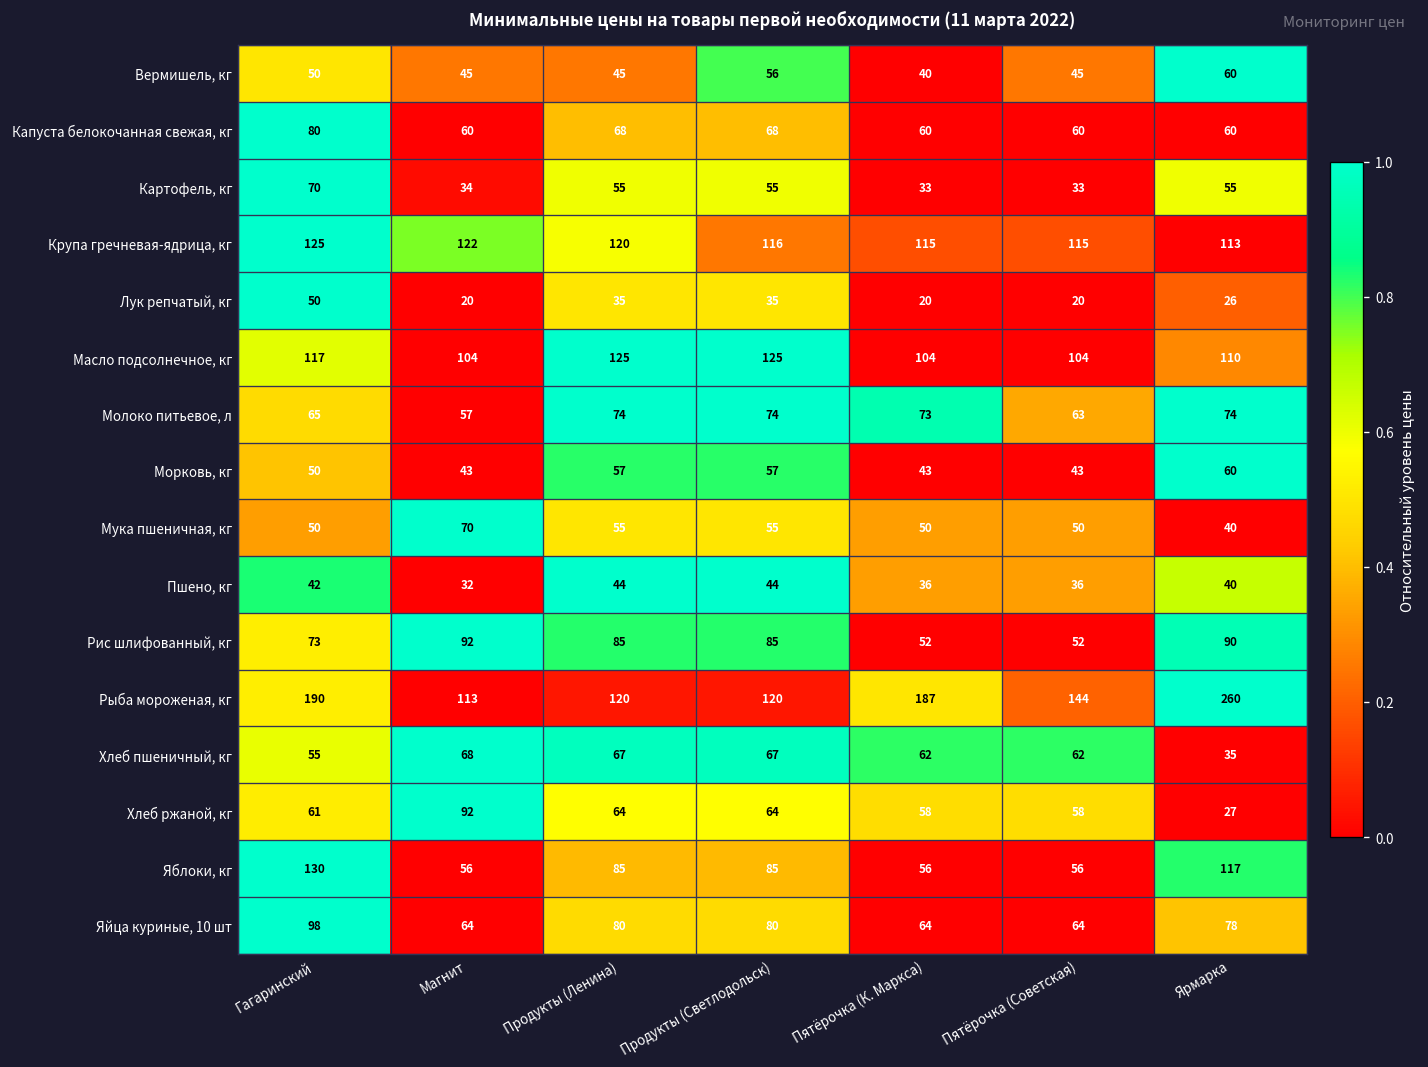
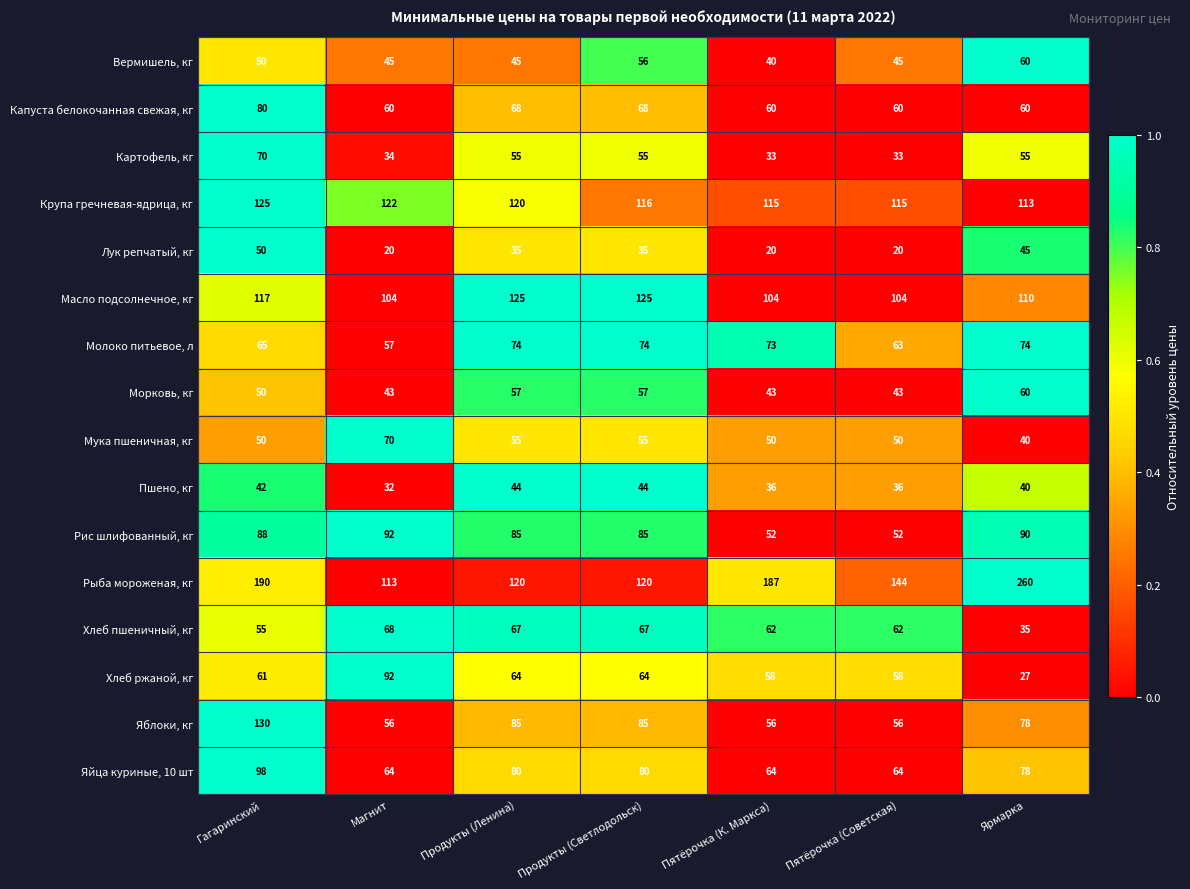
  {
    "Вермишель, кг": {
      "Гагаринский": 50,
      "Магнит": 45,
      "Продукты (Ленина)": 45,
      "Продукты (Светлодольск)": 56,
      "Пятёрочка (К. Маркса)": 40,
      "Пятёрочка (Советская)": 45,
      "Ярмарка": 60
    },
    "Капуста белокочанная свежая, кг": {
      "Гагаринский": 80,
      "Магнит": 60,
      "Продукты (Ленина)": 68,
      "Продукты (Светлодольск)": 68,
      "Пятёрочка (К. Маркса)": 60,
      "Пятёрочка (Советская)": 60,
      "Ярмарка": 60
    },
    "Картофель, кг": {
      "Гагаринский": 70,
      "Магнит": 34,
      "Продукты (Ленина)": 55,
      "Продукты (Светлодольск)": 55,
      "Пятёрочка (К. Маркса)": 33,
      "Пятёрочка (Советская)": 33,
      "Ярмарка": 55
    },
    "Крупа гречневая-ядрица, кг": {
      "Гагаринский": 125,
      "Магнит": 122,
      "Продукты (Ленина)": 120,
      "Продукты (Светлодольск)": 116,
      "Пятёрочка (К. Маркса)": 115,
      "Пятёрочка (Советская)": 115,
      "Ярмарка": 113
    },
    "Лук репчатый, кг": {
      "Гагаринский": 50,
      "Магнит": 20,
      "Продукты (Ленина)": 35,
      "Продукты (Светлодольск)": 35,
      "Пятёрочка (К. Маркса)": 20,
      "Пятёрочка (Советская)": 20,
-     "Ярмарка": 26
+     "Ярмарка": 45
    },
    "Масло подсолнечное, кг": {
      "Гагаринский": 117,
      "Магнит": 104,
      "Продукты (Ленина)": 125,
      "Продукты (Светлодольск)": 125,
      "Пятёрочка (К. Маркса)": 104,
      "Пятёрочка (Советская)": 104,
      "Ярмарка": 110
    },
    "Молоко питьевое, л": {
      "Гагаринский": 65,
      "Магнит": 57,
      "Продукты (Ленина)": 74,
      "Продукты (Светлодольск)": 74,
      "Пятёрочка (К. Маркса)": 73,
      "Пятёрочка (Советская)": 63,
      "Ярмарка": 74
    },
    "Морковь, кг": {
      "Гагаринский": 50,
      "Магнит": 43,
      "Продукты (Ленина)": 57,
      "Продукты (Светлодольск)": 57,
      "Пятёрочка (К. Маркса)": 43,
      "Пятёрочка (Советская)": 43,
      "Ярмарка": 60
    },
    "Мука пшеничная, кг": {
      "Гагаринский": 50,
      "Магнит": 70,
      "Продукты (Ленина)": 55,
      "Продукты (Светлодольск)": 55,
      "Пятёрочка (К. Маркса)": 50,
      "Пятёрочка (Советская)": 50,
      "Ярмарка": 40
    },
    "Пшено, кг": {
      "Гагаринский": 42,
      "Магнит": 32,
      "Продукты (Ленина)": 44,
      "Продукты (Светлодольск)": 44,
      "Пятёрочка (К. Маркса)": 36,
      "Пятёрочка (Советская)": 36,
      "Ярмарка": 40
    },
    "Рис шлифованный, кг": {
-     "Гагаринский": 73,
+     "Гагаринский": 88,
      "Магнит": 92,
      "Продукты (Ленина)": 85,
      "Продукты (Светлодольск)": 85,
      "Пятёрочка (К. Маркса)": 52,
      "Пятёрочка (Советская)": 52,
      "Ярмарка": 90
    },
    "Рыба мороженая, кг": {
      "Гагаринский": 190,
      "Магнит": 113,
      "Продукты (Ленина)": 120,
      "Продукты (Светлодольск)": 120,
      "Пятёрочка (К. Маркса)": 187,
      "Пятёрочка (Советская)": 144,
      "Ярмарка": 260
    },
    "Хлеб пшеничный, кг": {
      "Гагаринский": 55,
      "Магнит": 68,
      "Продукты (Ленина)": 67,
      "Продукты (Светлодольск)": 67,
      "Пятёрочка (К. Маркса)": 62,
      "Пятёрочка (Советская)": 62,
      "Ярмарка": 35
    },
    "Хлеб ржаной, кг": {
      "Гагаринский": 61,
      "Магнит": 92,
      "Продукты (Ленина)": 64,
      "Продукты (Светлодольск)": 64,
      "Пятёрочка (К. Маркса)": 58,
      "Пятёрочка (Советская)": 58,
      "Ярмарка": 27
    },
    "Яблоки, кг": {
      "Гагаринский": 130,
      "Магнит": 56,
      "Продукты (Ленина)": 85,
      "Продукты (Светлодольск)": 85,
      "Пятёрочка (К. Маркса)": 56,
      "Пятёрочка (Советская)": 56,
-     "Ярмарка": 117
+     "Ярмарка": 78
    },
    "Яйца куриные, 10 шт": {
      "Гагаринский": 98,
      "Магнит": 64,
      "Продукты (Ленина)": 80,
      "Продукты (Светлодольск)": 80,
      "Пятёрочка (К. Маркса)": 64,
      "Пятёрочка (Советская)": 64,
      "Ярмарка": 78
    }
  }
